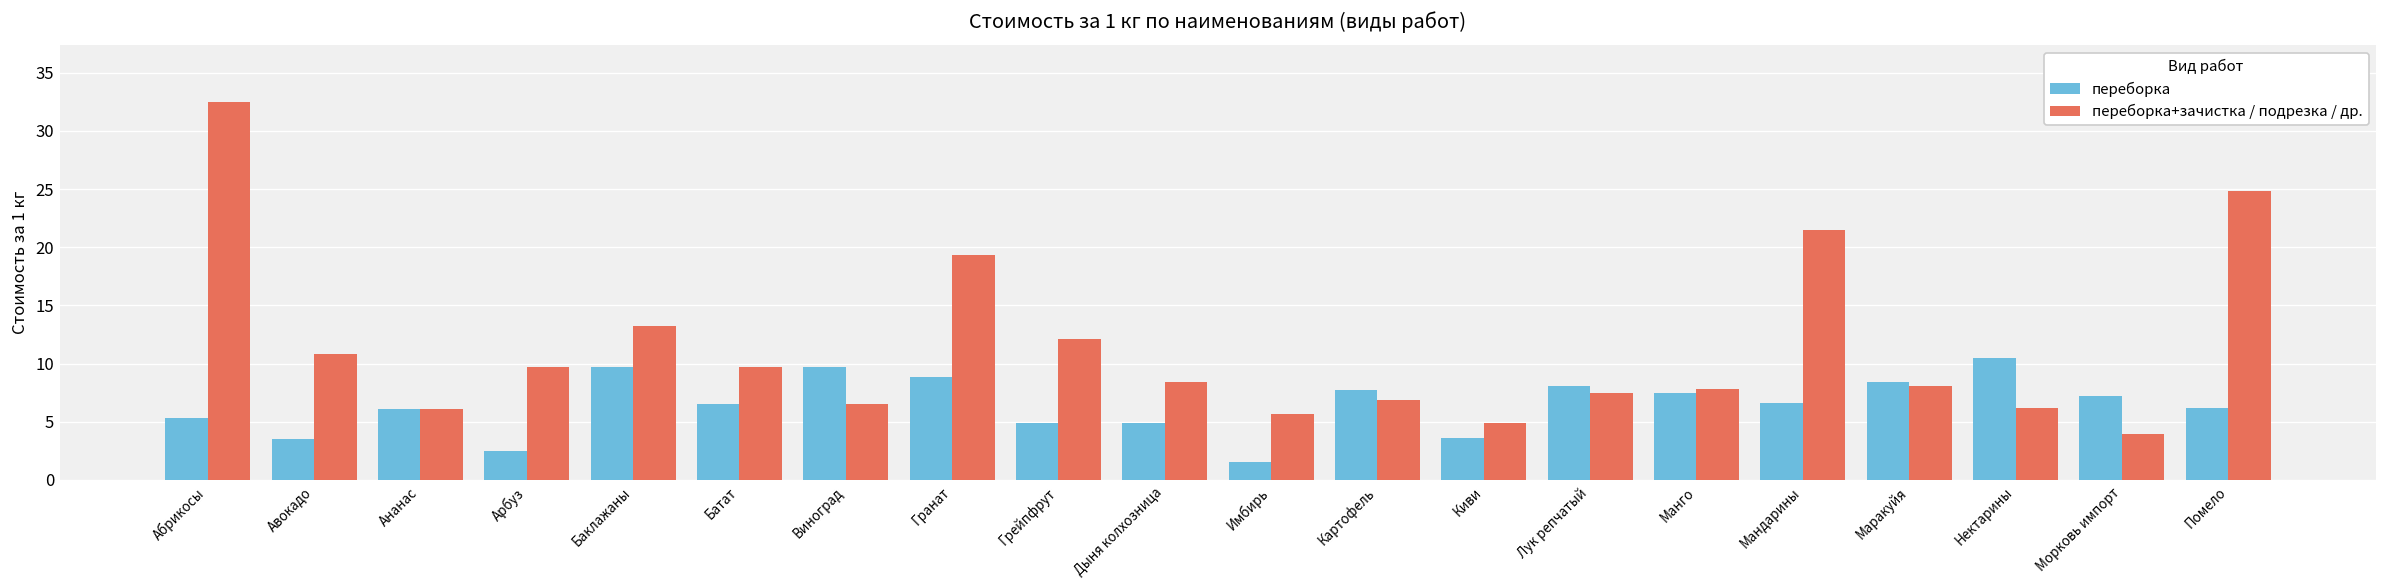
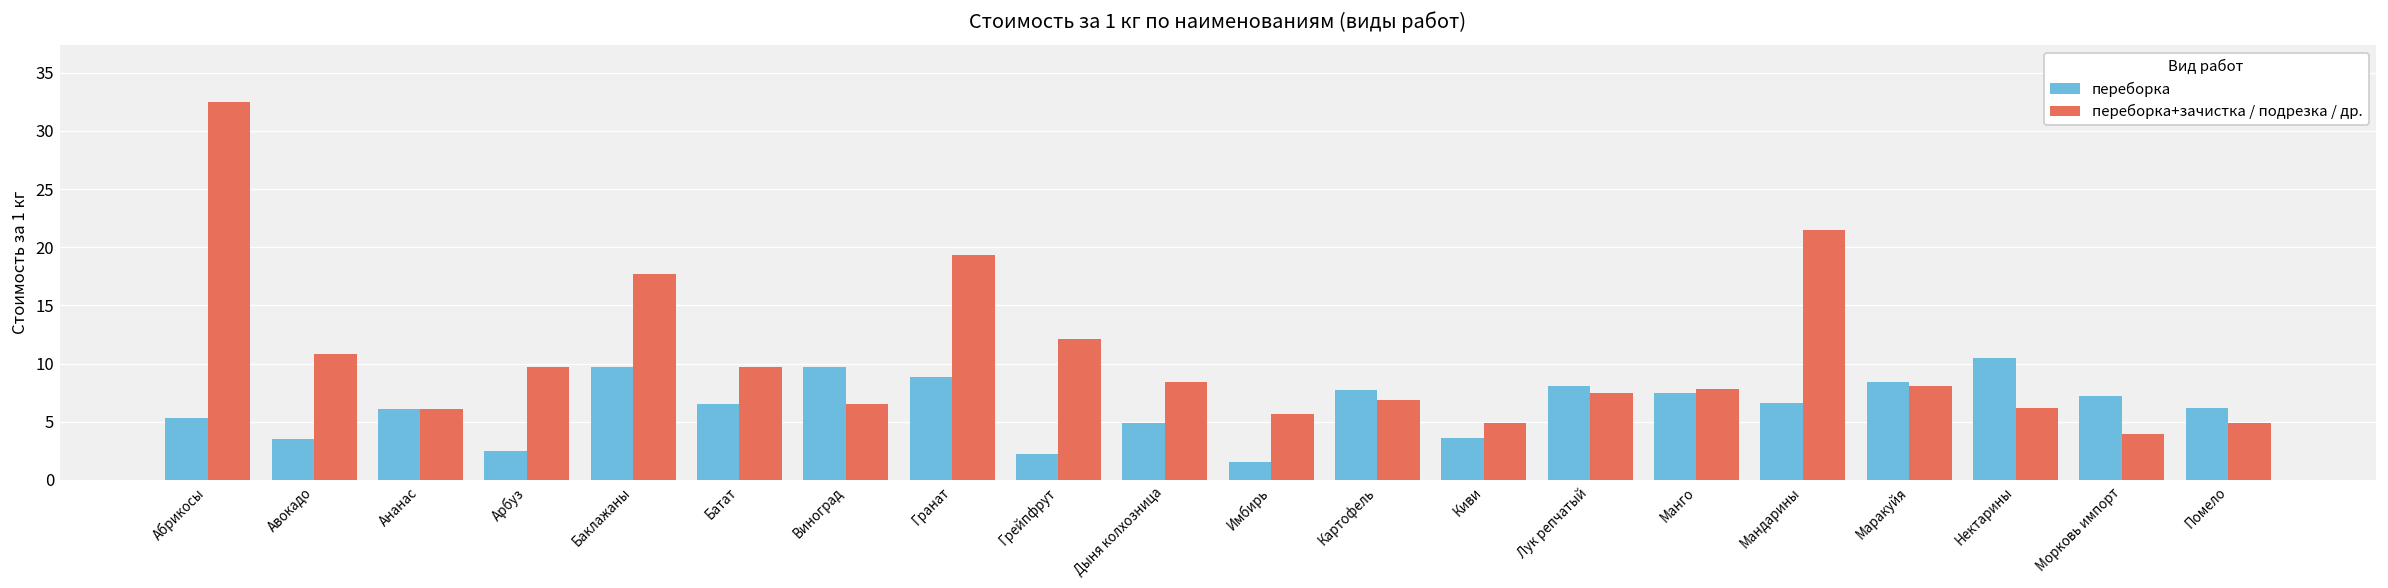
  {
    "переборка": {
      "Абрикосы": 5,
      "Авокадо": 4,
      "Ананас": 6,
      "Арбуз": 3,
      "Баклажаны": 10,
      "Батат": 7,
      "Виноград": 10,
      "Гранат": 9,
-     "Грейпфрут": 5,
+     "Грейпфрут": 2,
      "Дыня колхозница": 5,
      "Имбирь": 2,
      "Картофель": 8,
      "Киви": 4,
      "Лук репчатый": 8,
      "Манго": 8,
      "Мандарины": 7,
      "Маракуйя": 8,
      "Нектарины": 11,
      "Морковь импорт": 7,
      "Помело": 6
    },
    "переборка+зачистка / подрезка / др.": {
      "Абрикосы": 33,
      "Авокадо": 11,
      "Ананас": 6,
      "Арбуз": 10,
-     "Баклажаны": 13,
+     "Баклажаны": 18,
      "Батат": 10,
      "Виноград": 7,
      "Гранат": 19,
      "Грейпфрут": 12,
      "Дыня колхозница": 8,
      "Имбирь": 6,
      "Картофель": 7,
      "Киви": 5,
      "Лук репчатый": 8,
      "Манго": 8,
      "Мандарины": 22,
      "Маракуйя": 8,
      "Нектарины": 6,
      "Морковь импорт": 4,
-     "Помело": 25
+     "Помело": 5
    }
  }
